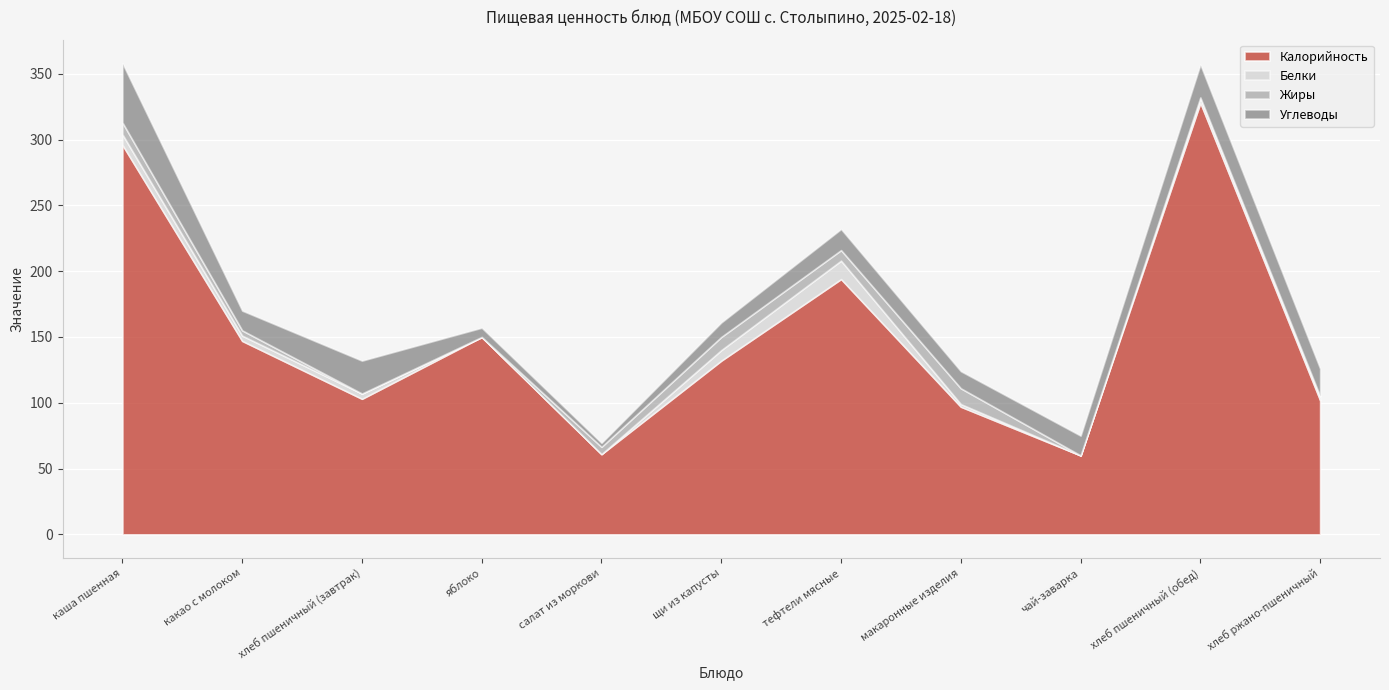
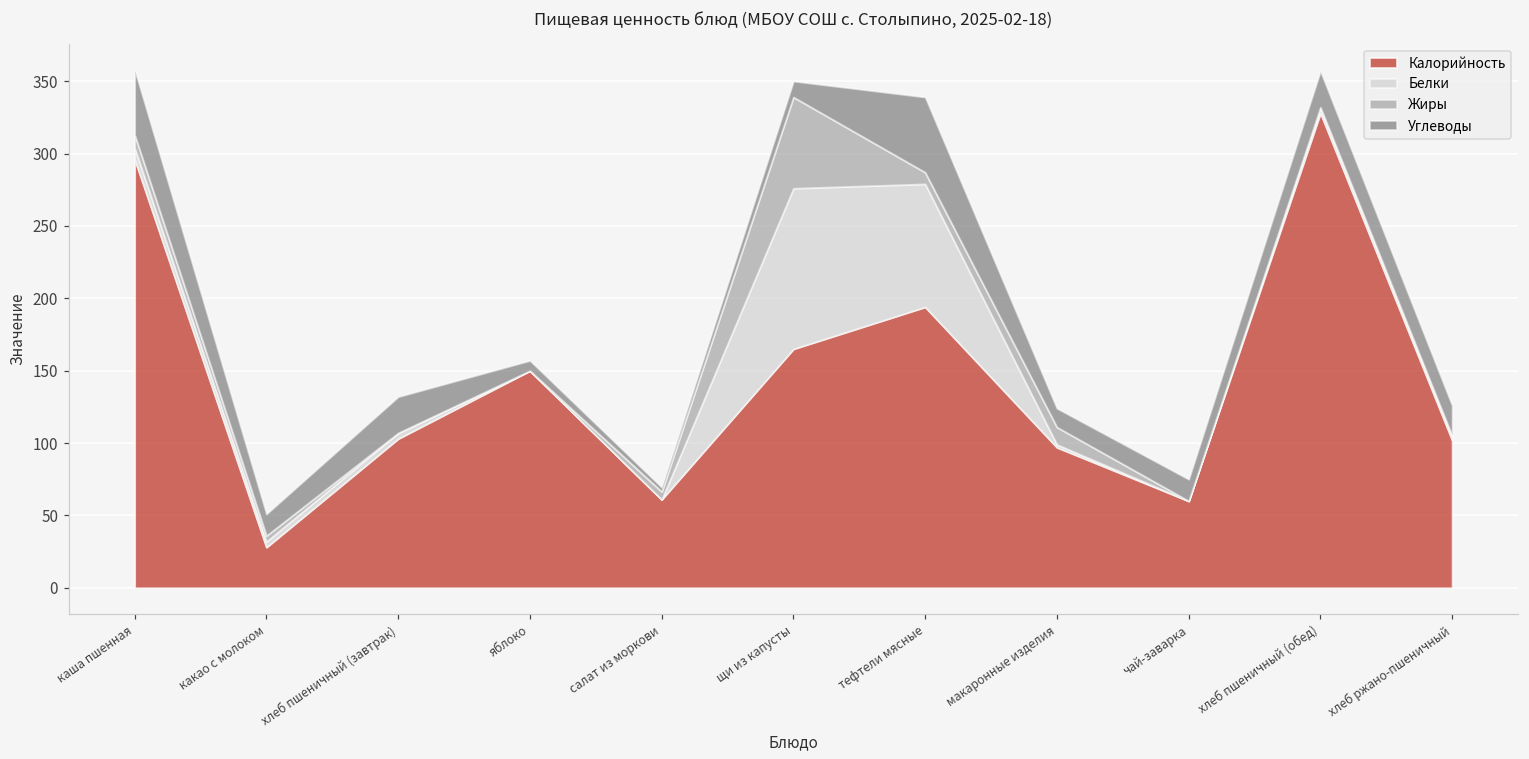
  {
    "Калорийность": {
      "каша пшенная": 296,
-     "какао с молоком": 147,
+     "какао с молоком": 28,
      "хлеб пшеничный (завтрак)": 103,
-     "щи из капусты": 132,
+     "щи из капусты": 165,
      "тефтели мясные": 194,
      "макаронные изделия": 97,
      "хлеб пшеничный (обед)": 328,
      "хлеб ржано-пшеничный": 102
    },
    "Белки": {
      "каша пшенная": 8,
      "какао с молоком": 4,
-     "щи из капусты": 8,
-     "тефтели мясные": 14,
+     "щи из капусты": 111,
+     "тефтели мясные": 85,
      "макаронные изделия": 2
    },
    "Жиры": {
      "каша пшенная": 9,
      "какао с молоком": 4,
      "салат из моркови": 5,
-     "щи из капусты": 10,
+     "щи из капусты": 63,
      "тефтели мясные": 8,
      "макаронные изделия": 12
    },
    "Углеводы": {
      "каша пшенная": 45,
      "какао с молоком": 15,
      "хлеб пшеничный (завтрак)": 25,
      "яблоко": 7,
      "салат из моркови": 3,
      "щи из капусты": 11,
-     "тефтели мясные": 16,
+     "тефтели мясные": 52,
      "макаронные изделия": 13,
      "чай-заварка": 15,
      "хлеб пшеничный (обед)": 25,
      "хлеб ржано-пшеничный": 21
    }
  }
